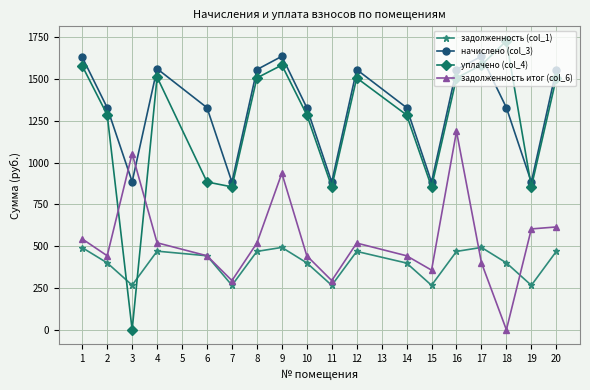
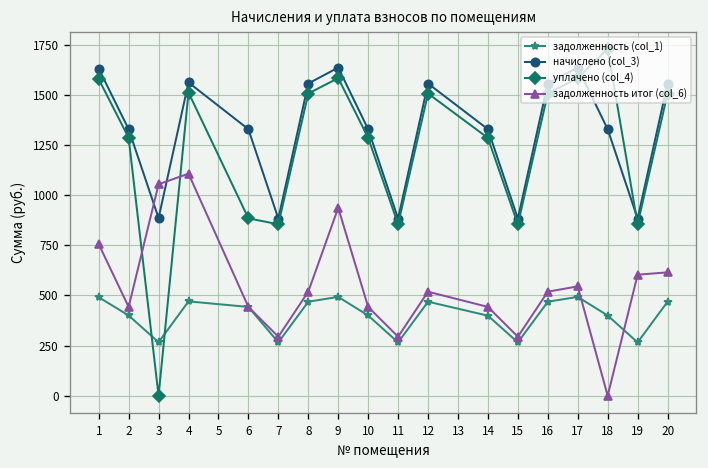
  {
    "задолженность итог (col_6)": {
-     "1": 540,
+     "1": 760,
      "2": 440,
      "3": 1050,
-     "4": 520,
+     "4": 1110,
      "7": 290,
      "8": 520,
      "9": 940,
      "10": 440,
      "11": 290,
      "12": 520,
      "14": 440,
-     "15": 360,
-     "16": 1190,
-     "17": 400,
+     "15": 290,
+     "16": 520,
+     "17": 550,
      "18": 0,
      "19": 600,
      "20": 620
    }
  }
